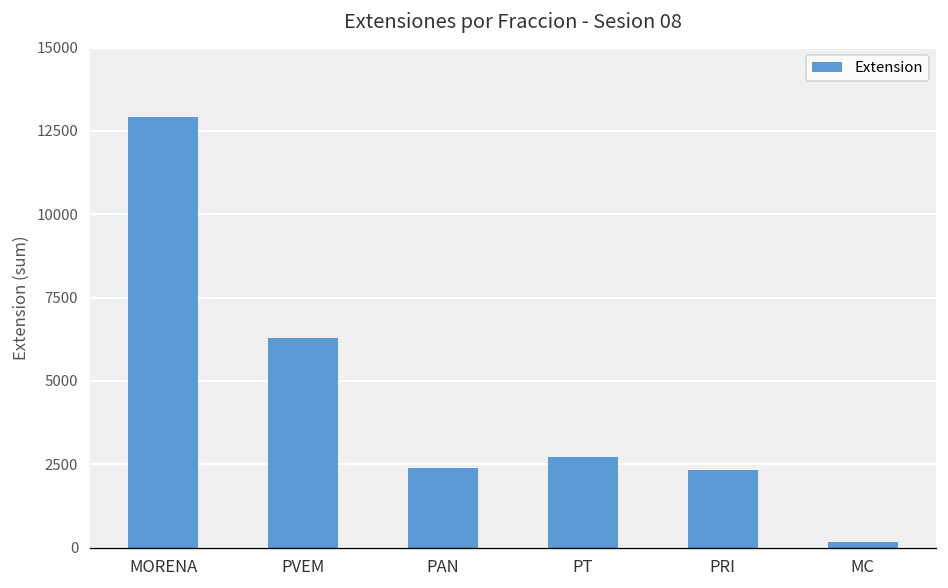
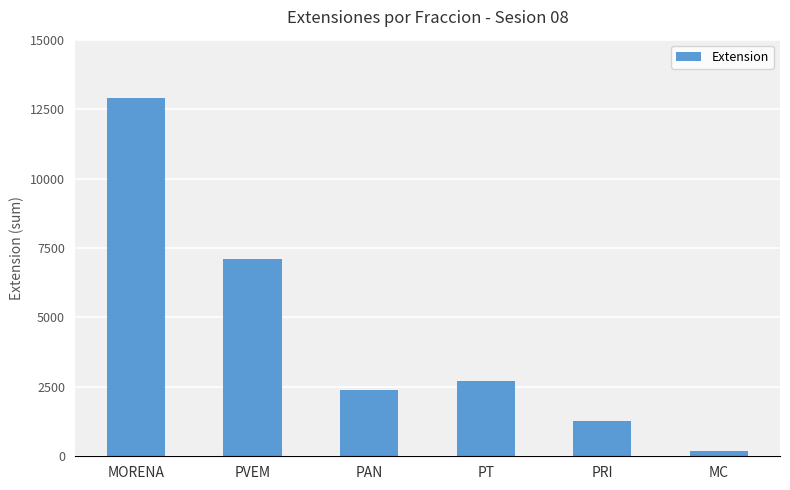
  {
    "MORENA": 12900,
-   "PVEM": 6300,
+   "PVEM": 7100,
    "PAN": 2400,
    "PT": 2700,
-   "PRI": 2300,
+   "PRI": 1300,
    "MC": 200
  }
